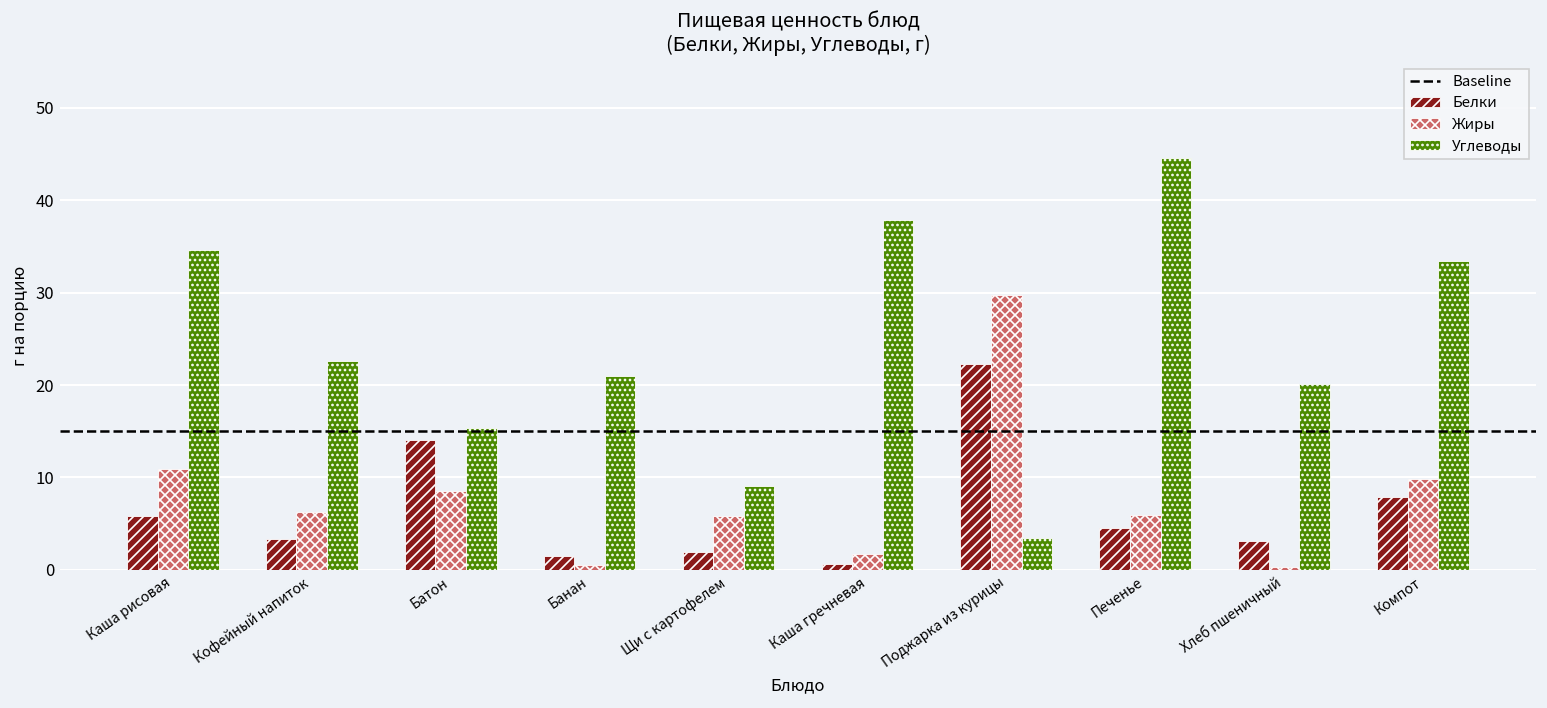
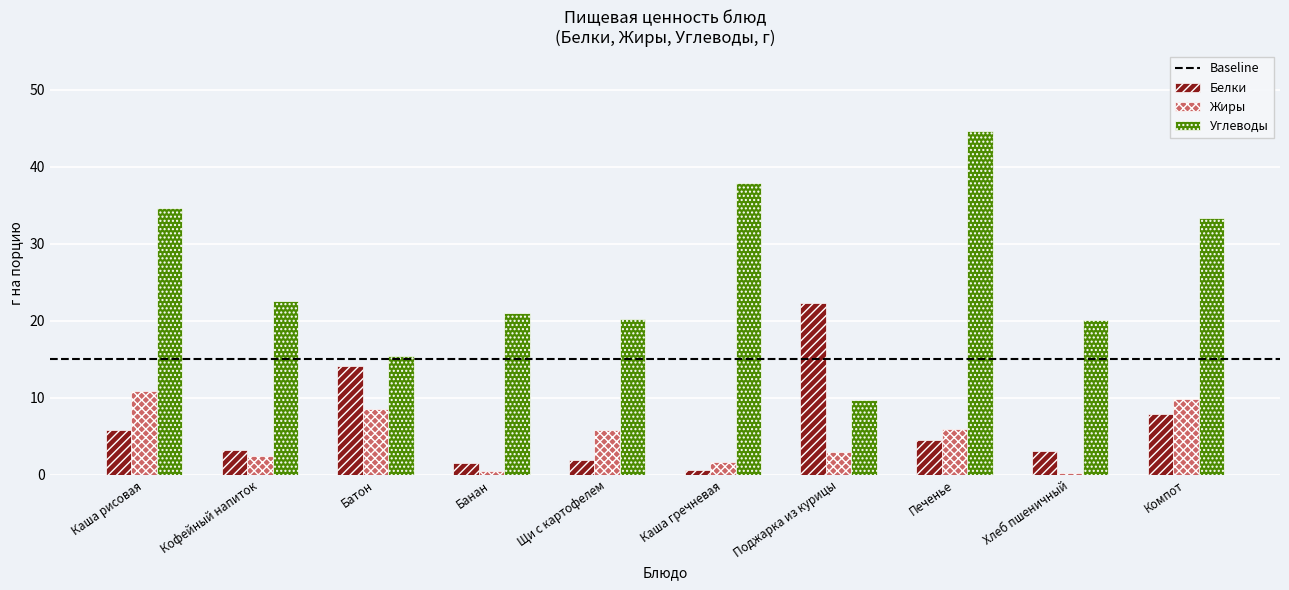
  {
    "Белки": {
      "Каша рисовая": 6,
      "Кофейный напиток": 3,
      "Батон": 14,
      "Банан": 2,
      "Щи с картофелем": 2,
      "Каша гречневая": 1,
      "Поджарка из курицы": 22,
      "Печенье": 5,
      "Хлеб пшеничный": 3,
      "Компот": 8
    },
    "Жиры": {
      "Каша рисовая": 11,
-     "Кофейный напиток": 6,
+     "Кофейный напиток": 2,
      "Батон": 9,
      "Банан": 1,
      "Щи с картофелем": 6,
      "Каша гречневая": 2,
-     "Поджарка из курицы": 30,
+     "Поджарка из курицы": 3,
      "Печенье": 6,
      "Компот": 10
    },
    "Углеводы": {
      "Каша рисовая": 35,
      "Кофейный напиток": 23,
      "Батон": 15,
      "Банан": 21,
-     "Щи с картофелем": 9,
+     "Щи с картофелем": 20,
      "Каша гречневая": 38,
-     "Поджарка из курицы": 4,
+     "Поджарка из курицы": 10,
      "Печенье": 45,
      "Хлеб пшеничный": 20,
      "Компот": 33
    }
  }
